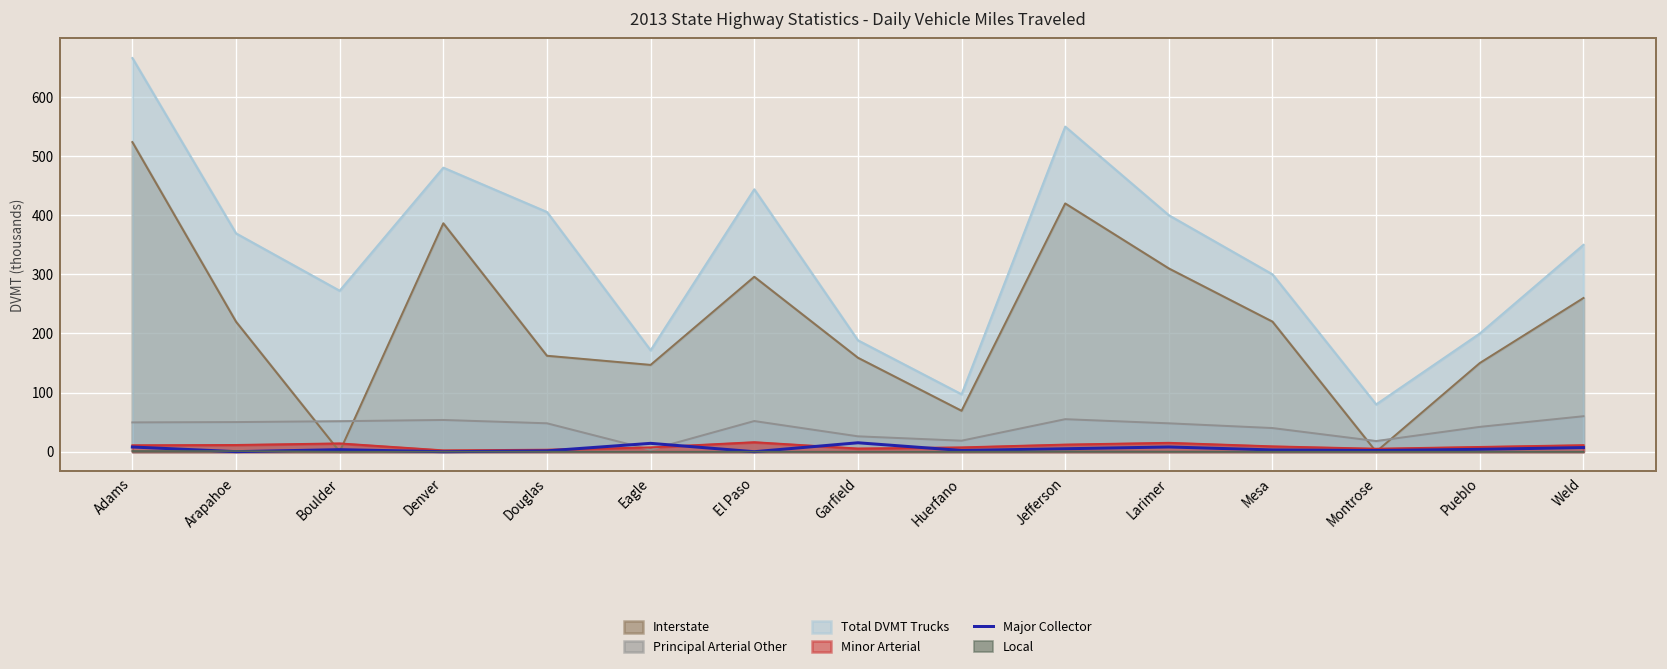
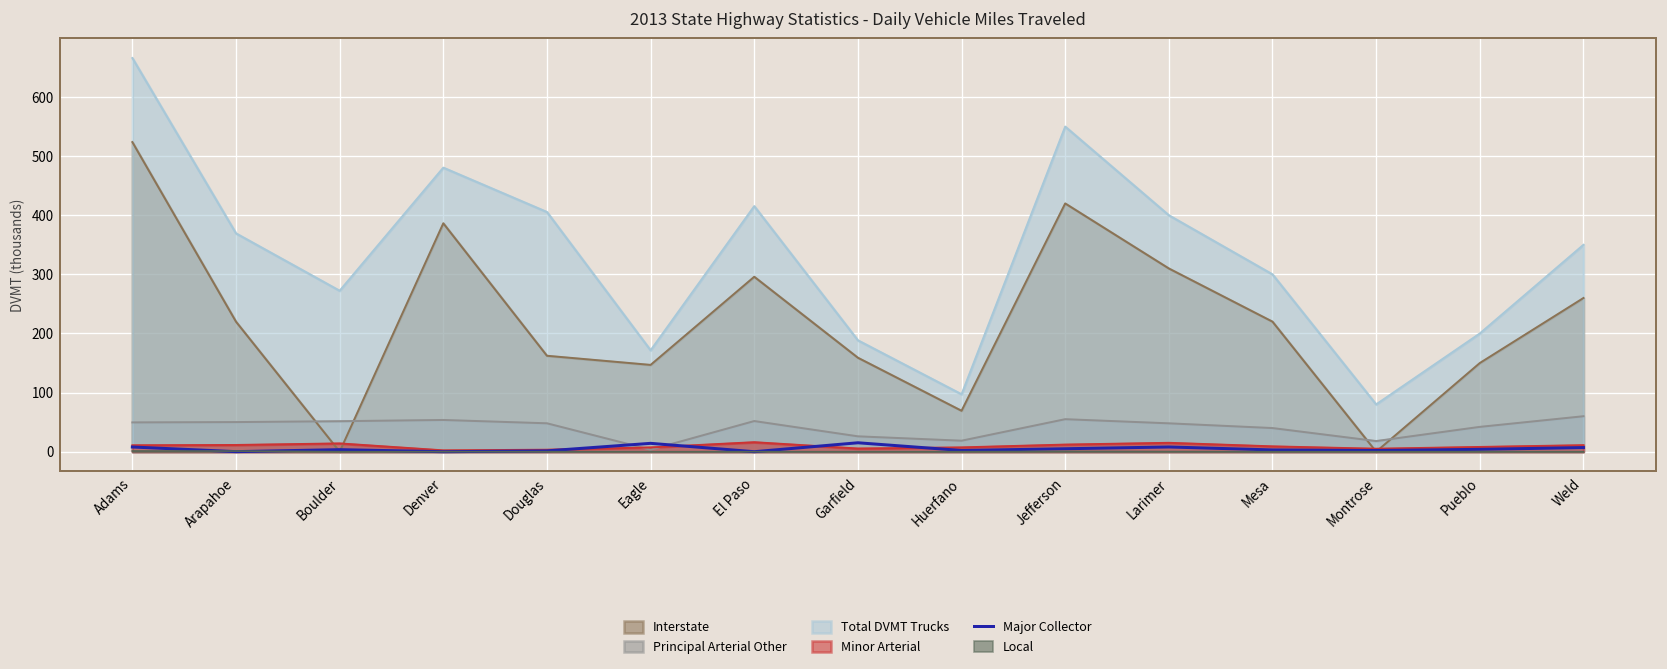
  {
    "Total DVMT Trucks": {
      "Adams": 670,
      "Arapahoe": 370,
      "Boulder": 270,
      "Denver": 480,
      "Douglas": 410,
      "Eagle": 170,
-     "El Paso": 440,
+     "El Paso": 420,
      "Garfield": 190,
      "Huerfano": 100,
      "Jefferson": 550,
      "Larimer": 400,
      "Mesa": 300,
      "Montrose": 80,
      "Pueblo": 200,
      "Weld": 350
    },
    "Minor Arterial": {
      "Arapahoe": 10,
      "Boulder": 10,
      "El Paso": 20,
      "Garfield": 10,
      "Jefferson": 10,
      "Larimer": 20,
      "Mesa": 10
    },
    "Major Collector": {
      "Eagle": 10,
      "Garfield": 20,
      "Larimer": 10
    }
  }
